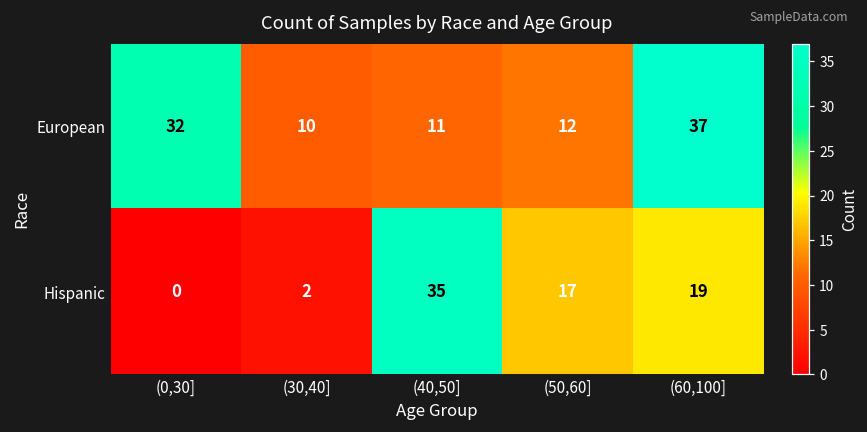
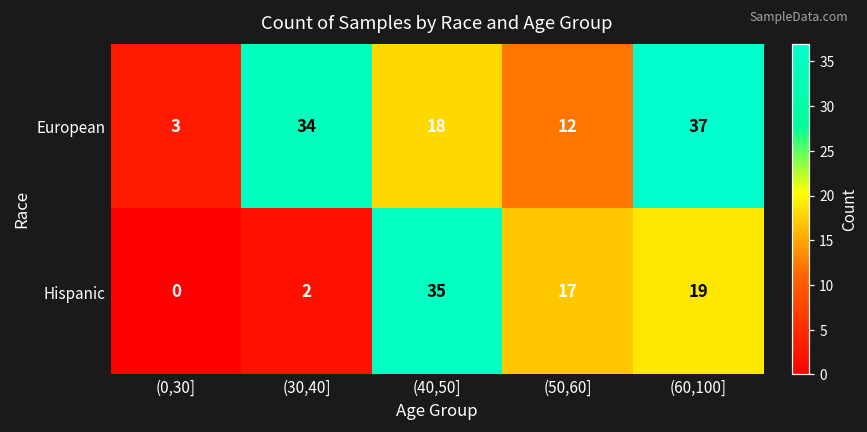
  {
    "European": {
-     "(0,30]": 32,
-     "(30,40]": 10,
-     "(40,50]": 11,
+     "(0,30]": 3,
+     "(30,40]": 34,
+     "(40,50]": 18,
      "(50,60]": 12,
      "(60,100]": 37
    },
    "Hispanic": {
      "(0,30]": 0,
      "(30,40]": 2,
      "(40,50]": 35,
      "(50,60]": 17,
      "(60,100]": 19
    }
  }
